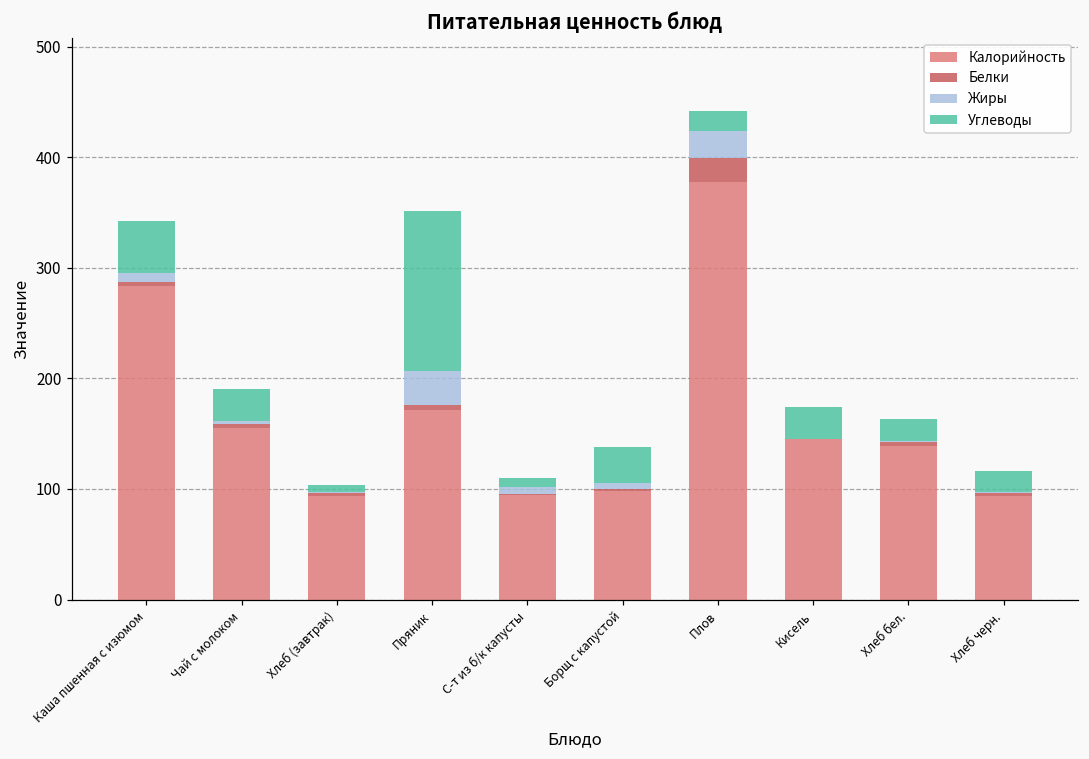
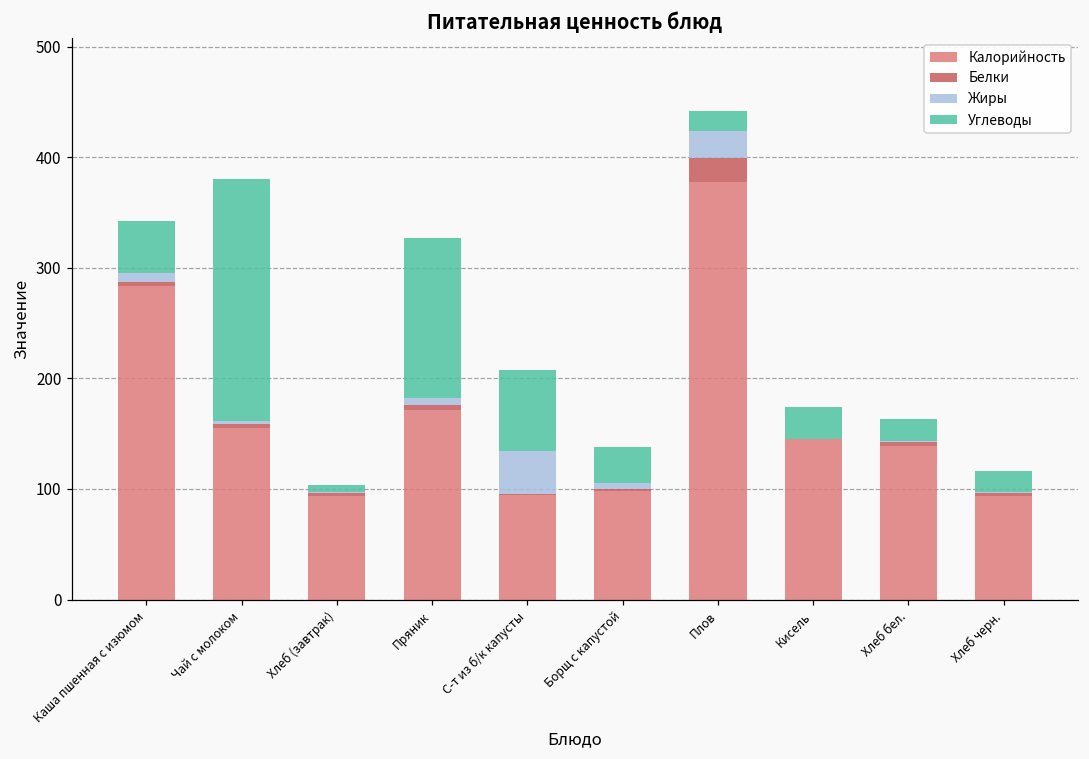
  {
    "Жиры": {
      "Каша пшенная с изюмом": 9,
      "Чай с молоком": 3,
-     "Пряник": 31,
-     "С-т из б/к капусты": 6,
+     "Пряник": 6,
+     "С-т из б/к капусты": 39,
      "Борщ с капустой": 5,
      "Плов": 24
    },
    "Углеводы": {
      "Каша пшенная с изюмом": 47,
-     "Чай с молоком": 29,
+     "Чай с молоком": 219,
      "Хлеб (завтрак)": 7,
      "Пряник": 145,
-     "С-т из б/к капусты": 9,
+     "С-т из б/к капусты": 74,
      "Борщ с капустой": 32,
      "Плов": 18,
      "Кисель": 29,
      "Хлеб бел.": 20,
      "Хлеб черн.": 19
    }
  }
